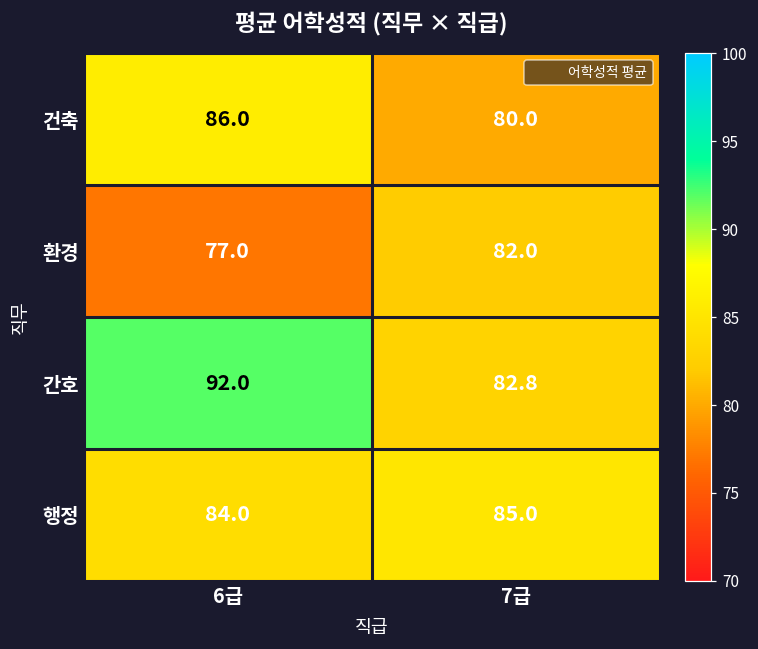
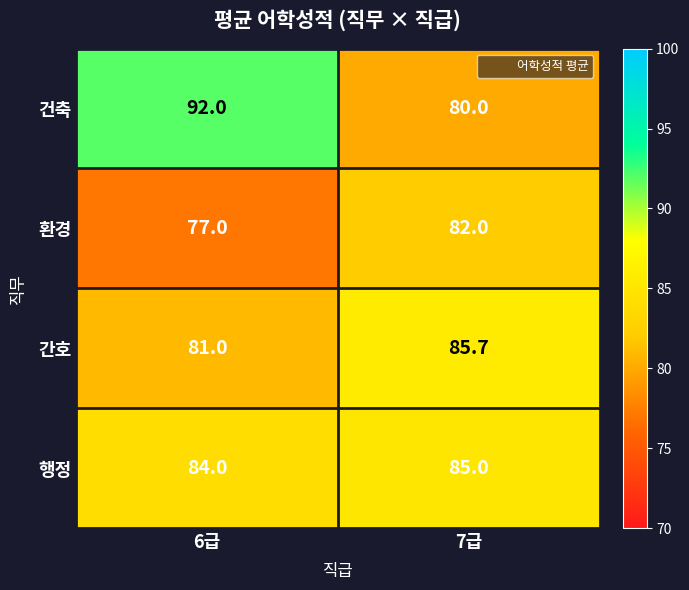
  {
    "건축": {
-     "6급": 86.0,
+     "6급": 92.0,
      "7급": 80.0
    },
    "환경": {
      "6급": 77.0,
      "7급": 82.0
    },
    "간호": {
-     "6급": 92.0,
-     "7급": 82.8
+     "6급": 81.0,
+     "7급": 85.7
    },
    "행정": {
      "6급": 84.0,
      "7급": 85.0
    }
  }
